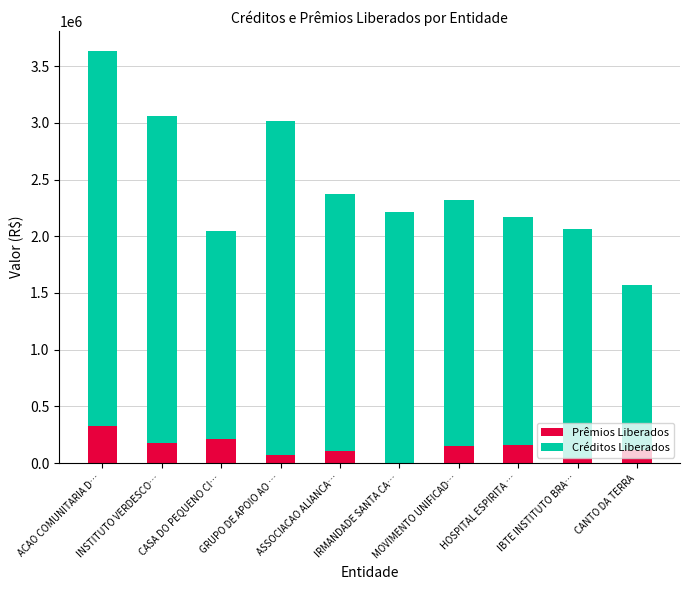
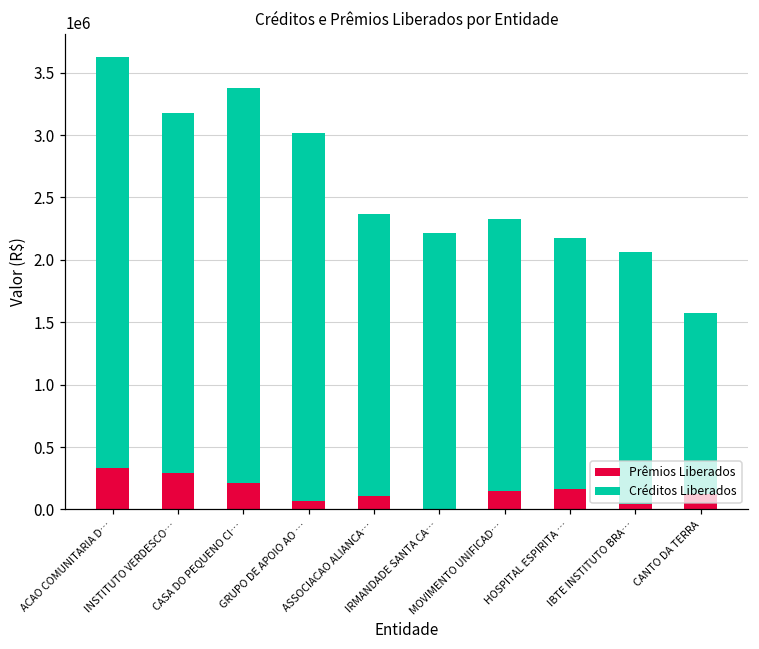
  {
    "Prêmios Liberados": {
      "ACAO COMUNITARIA D…": 330000,
-     "INSTITUTO VERDESCO…": 180000,
+     "INSTITUTO VERDESCO…": 300000,
      "CASA DO PEQUENO CI…": 210000,
      "GRUPO DE APOIO AO …": 70000,
      "ASSOCIACAO ALIANCA…": 110000,
      "IRMANDADE SANTA CA…": 0,
      "MOVIMENTO UNIFICAD…": 150000,
      "HOSPITAL ESPIRITA …": 160000,
      "IBTE INSTITUTO BRA…": 40000
    },
    "Créditos Liberados": {
      "ACAO COMUNITARIA D…": 3300000,
      "INSTITUTO VERDESCO…": 2880000,
-     "CASA DO PEQUENO CI…": 1840000,
+     "CASA DO PEQUENO CI…": 3170000,
      "GRUPO DE APOIO AO …": 2950000,
      "ASSOCIACAO ALIANCA…": 2260000,
      "IRMANDADE SANTA CA…": 2220000,
      "MOVIMENTO UNIFICAD…": 2170000,
      "HOSPITAL ESPIRITA …": 2010000,
      "IBTE INSTITUTO BRA…": 2020000,
      "CANTO DA TERRA": 1450000
    }
  }
